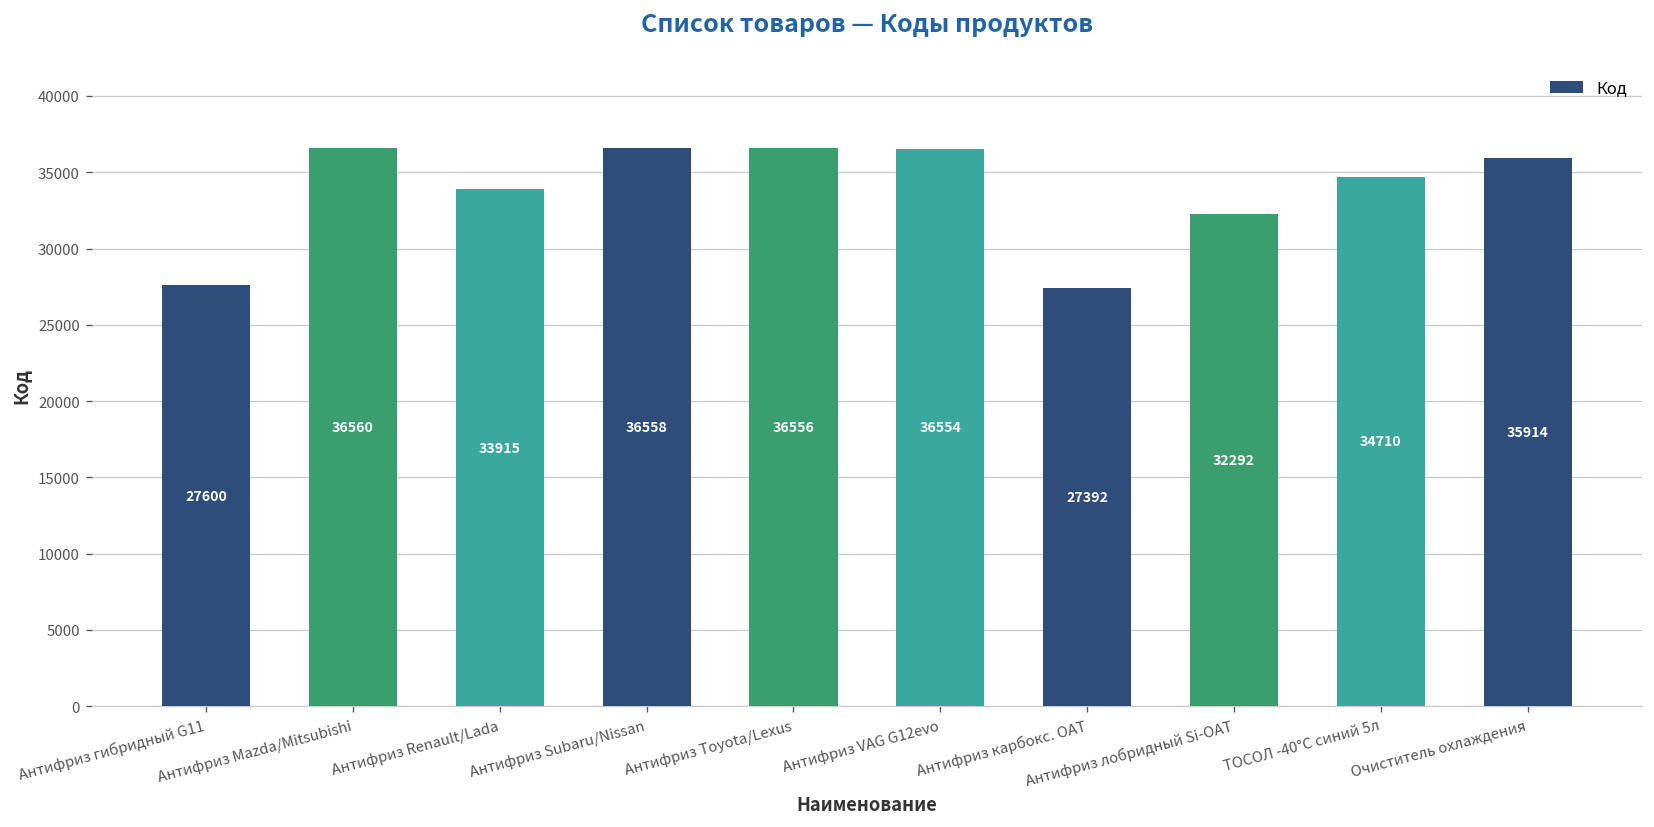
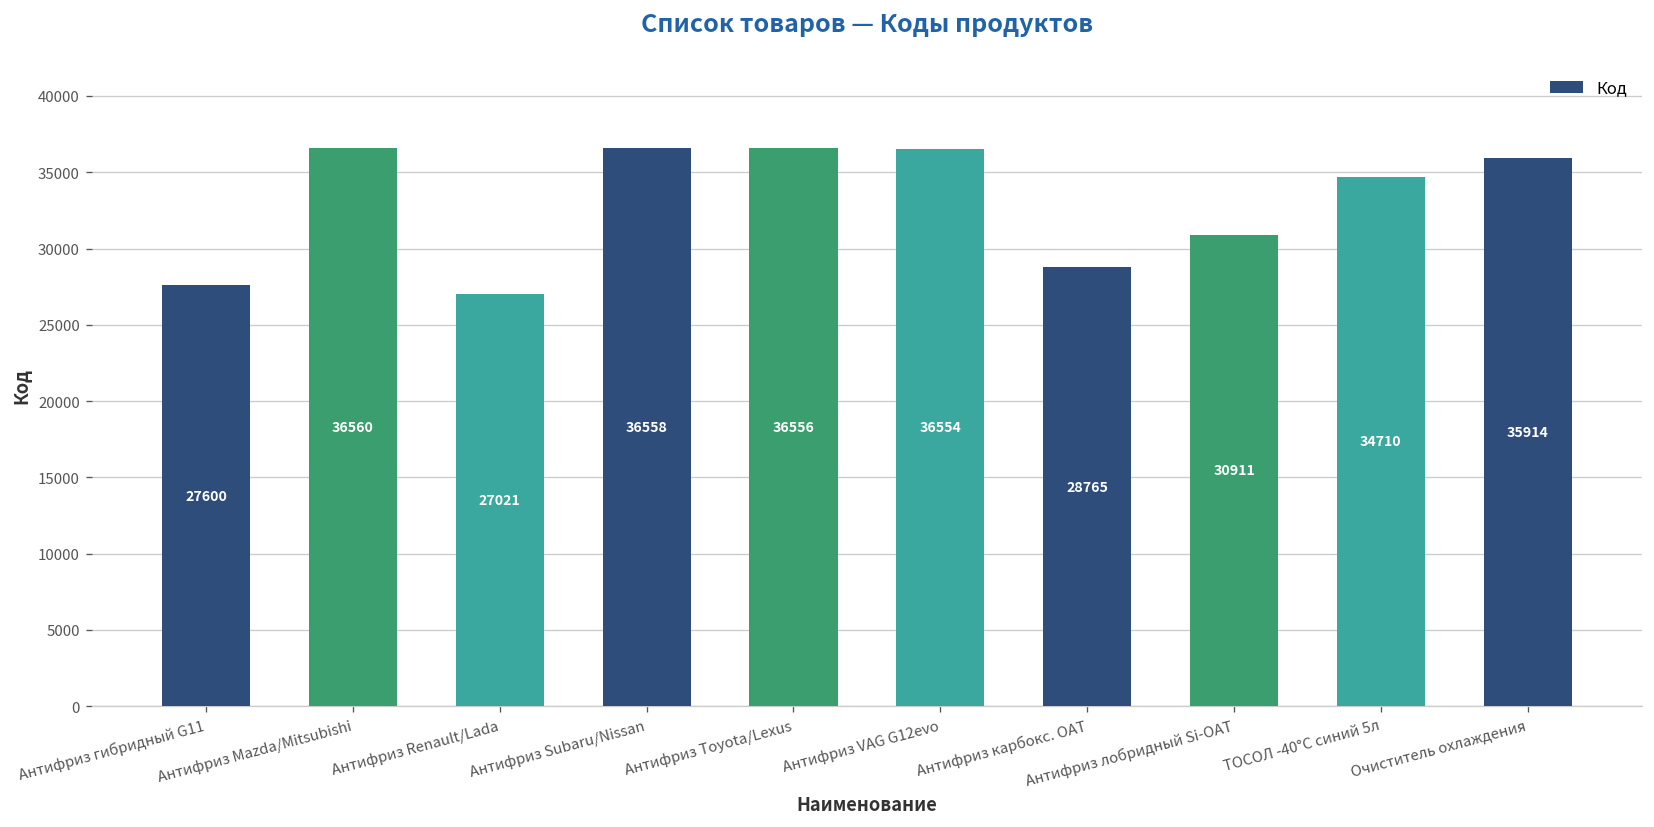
  {
    "Антифриз гибридный G11": 27600,
    "Антифриз Mazda/Mitsubishi": 36560,
-   "Антифриз Renault/Lada": 33915,
+   "Антифриз Renault/Lada": 27021,
    "Антифриз Subaru/Nissan": 36558,
    "Антифриз Toyota/Lexus": 36556,
    "Антифриз VAG G12evo": 36554,
-   "Антифриз карбокс. OAT": 27392,
-   "Антифриз лобридный Si-OAT": 32292,
+   "Антифриз карбокс. OAT": 28765,
+   "Антифриз лобридный Si-OAT": 30911,
    "ТОСОЛ -40°С синий 5л": 34710,
    "Очиститель охлаждения": 35914
  }
